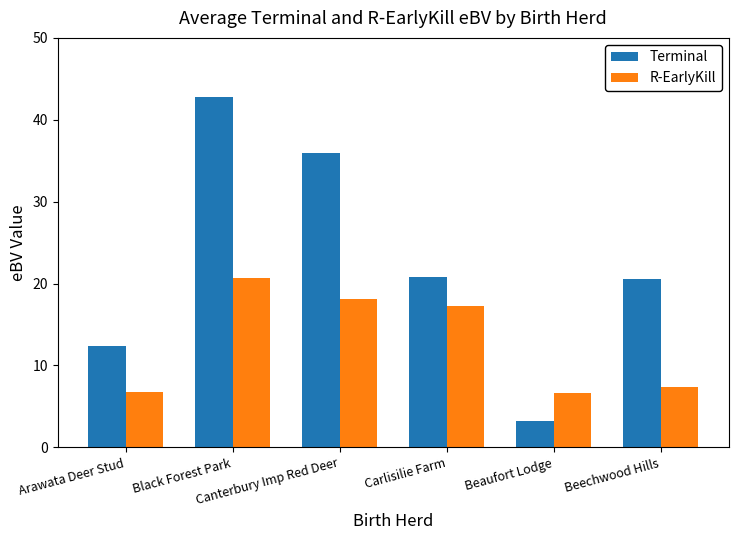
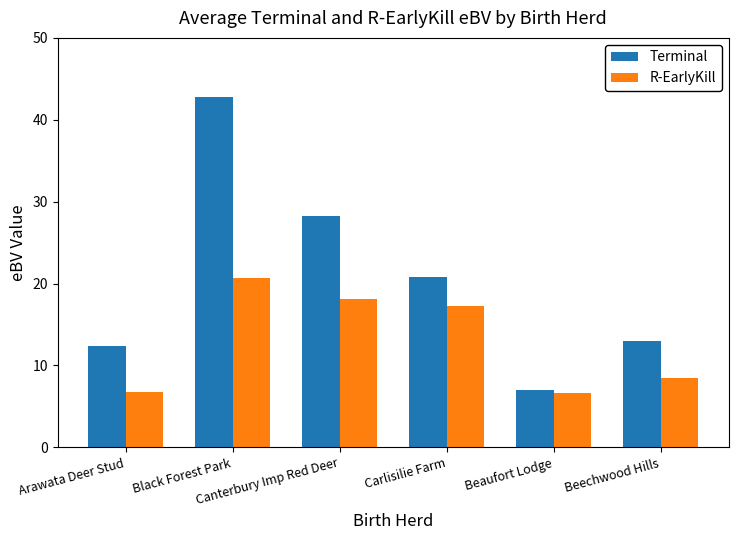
  {
    "Terminal": {
      "Arawata Deer Stud": 12,
      "Black Forest Park": 43,
-     "Canterbury Imp Red Deer": 36,
+     "Canterbury Imp Red Deer": 28,
      "Carlisilie Farm": 21,
-     "Beaufort Lodge": 3,
-     "Beechwood Hills": 21
+     "Beaufort Lodge": 7,
+     "Beechwood Hills": 13
    },
    "R-EarlyKill": {
      "Arawata Deer Stud": 7,
      "Black Forest Park": 21,
      "Canterbury Imp Red Deer": 18,
      "Carlisilie Farm": 17,
      "Beaufort Lodge": 7,
-     "Beechwood Hills": 7
+     "Beechwood Hills": 8
    }
  }
